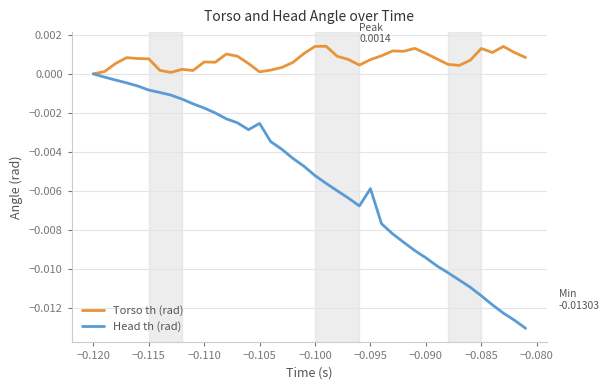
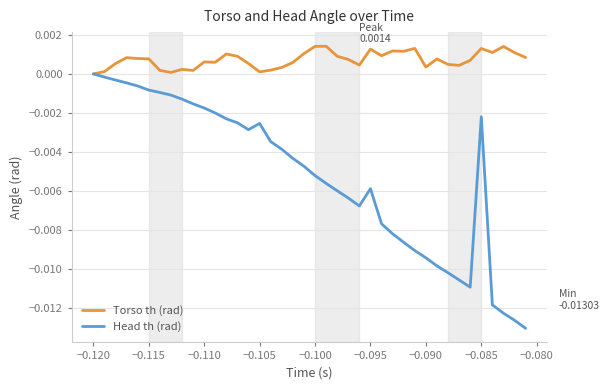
  {
    "Torso th (rad)": {
      "−0.115": 0.0008,
      "−0.110": 0.0006,
      "−0.105": 0.0001,
      "−0.100": 0.0014,
-     "−0.095": 0.0007,
-     "−0.090": 0.0010,
+     "−0.095": 0.0013,
+     "−0.090": 0.0004,
      "−0.085": 0.0013
    },
    "Head th (rad)": {
      "−0.115": -0.0008,
      "−0.110": -0.0017,
      "−0.105": -0.0025,
      "−0.100": -0.0052,
      "−0.095": -0.0059,
      "−0.090": -0.0094,
-     "−0.085": -0.0114
+     "−0.085": -0.0022
    }
  }
